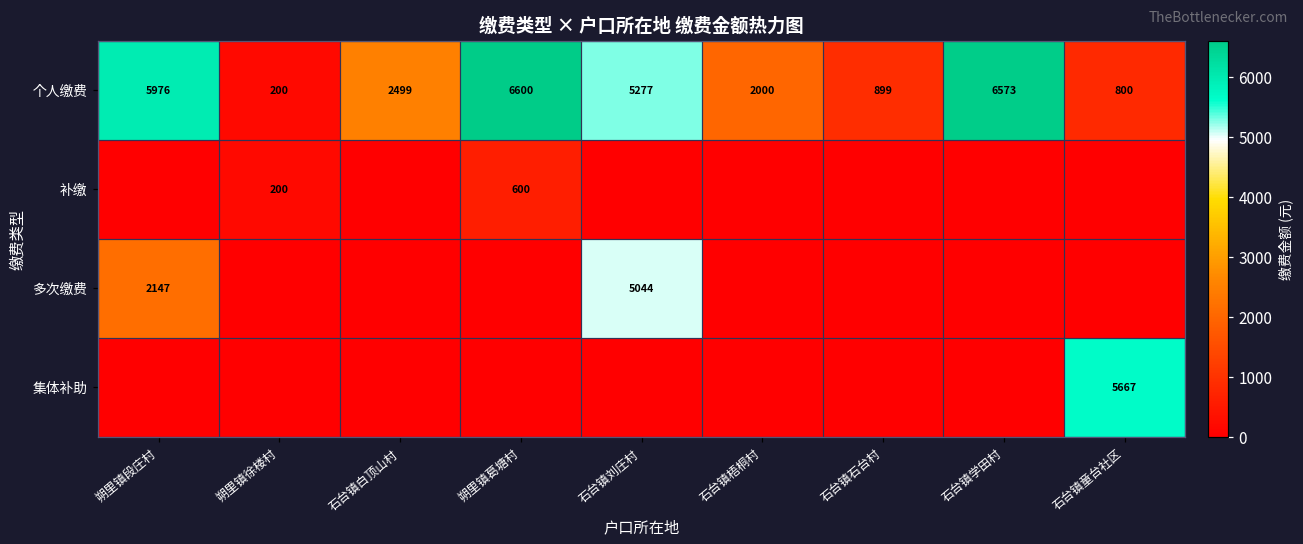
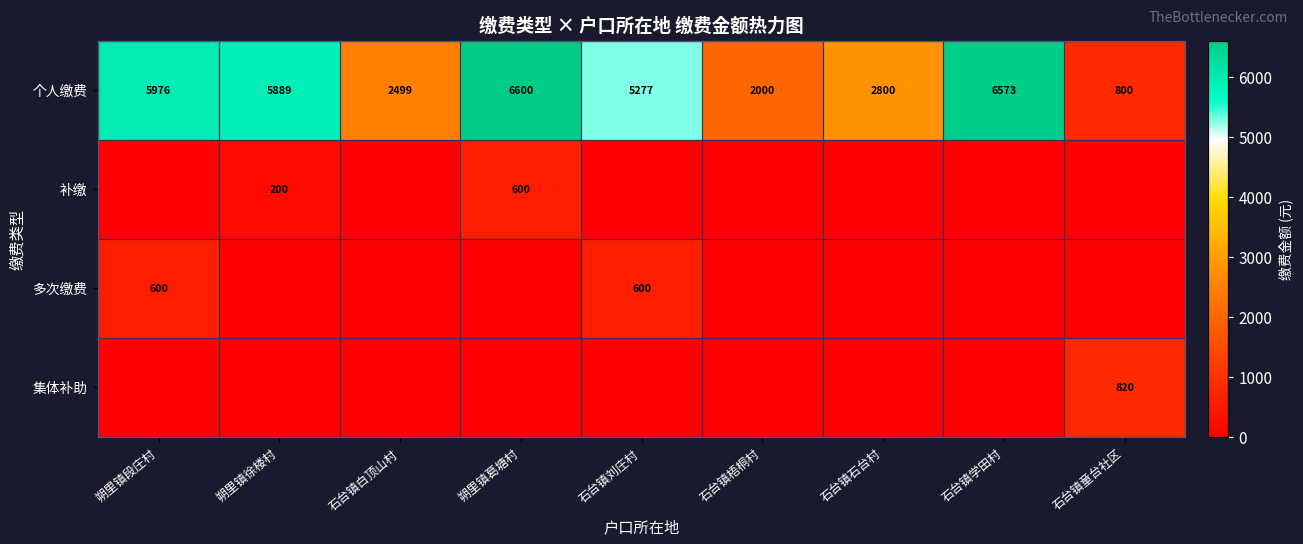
  {
    "个人缴费": {
      "朔里镇段庄村": 5976,
-     "朔里镇徐楼村": 200,
+     "朔里镇徐楼村": 5889,
      "石台镇白顶山村": 2499,
      "朔里镇葛塘村": 6600,
      "石台镇刘庄村": 5277,
      "石台镇梧桐村": 2000,
-     "石台镇石台村": 899,
+     "石台镇石台村": 2800,
      "石台镇学田村": 6573,
      "石台镇童台社区": 800
    },
    "补缴": {
      "朔里镇徐楼村": 200,
      "朔里镇葛塘村": 600
    },
    "多次缴费": {
-     "朔里镇段庄村": 2147,
-     "石台镇刘庄村": 5044
+     "朔里镇段庄村": 600,
+     "石台镇刘庄村": 600
    },
    "集体补助": {
-     "石台镇童台社区": 5667
+     "石台镇童台社区": 820
    }
  }
